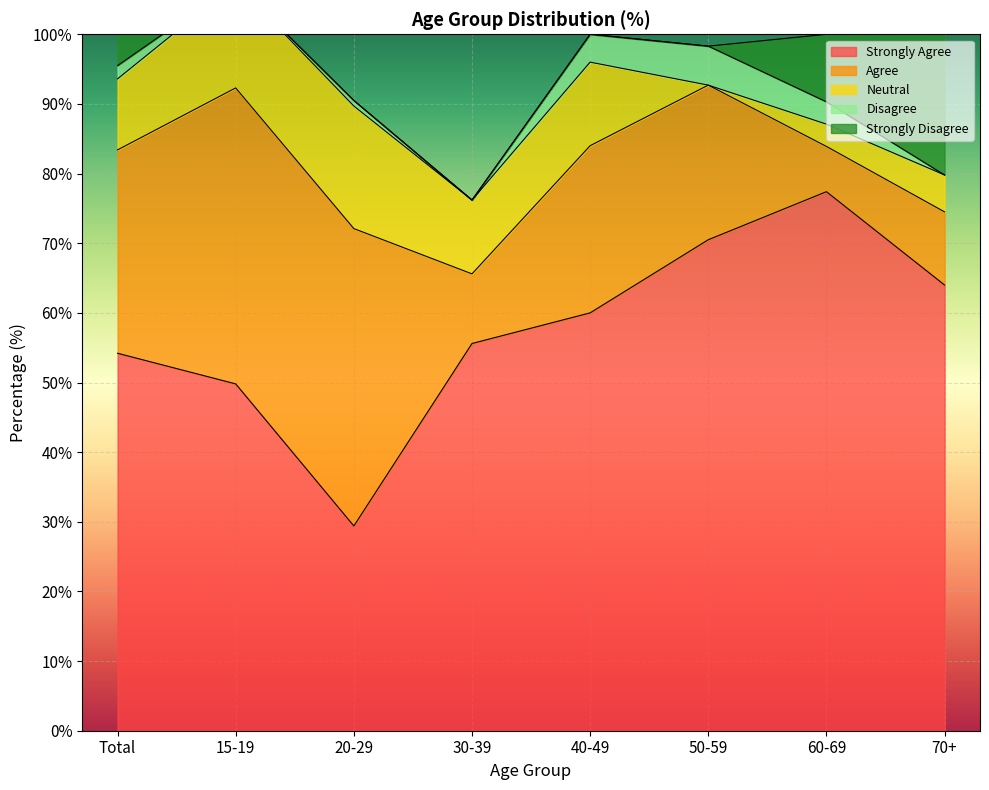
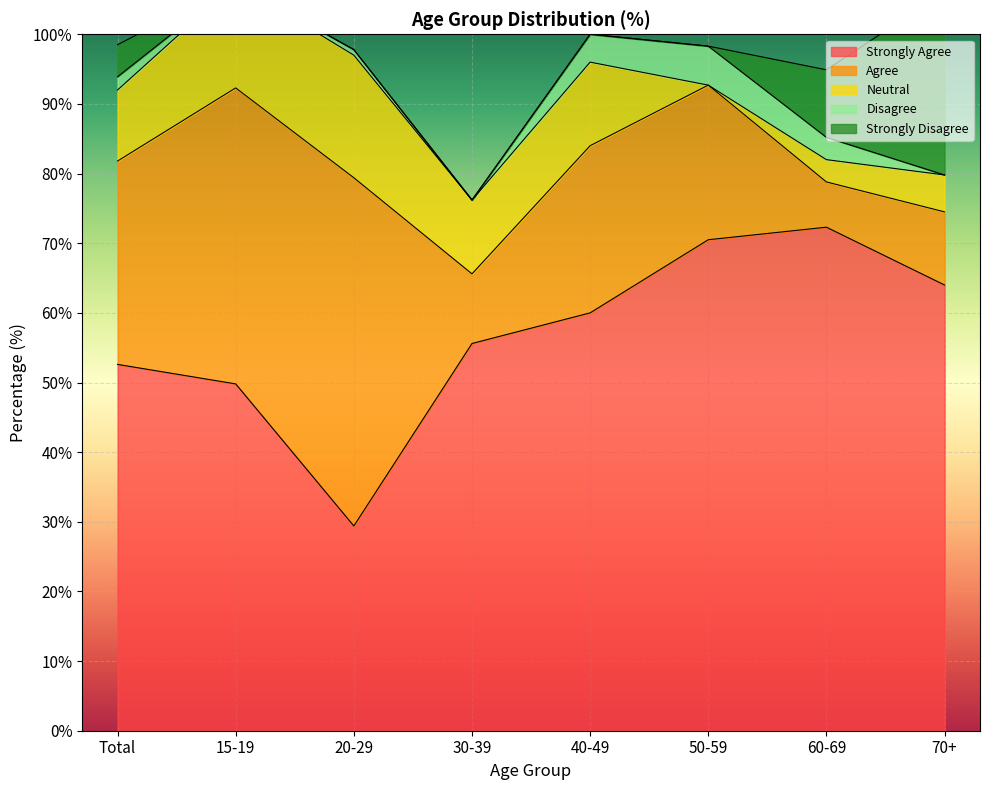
  {
    "Strongly Agree": {
-     "Total": "54%",
+     "Total": "53%",
      "15-19": "50%",
      "20-29": "29%",
      "30-39": "56%",
      "40-49": "60%",
      "50-59": "71%",
-     "60-69": "77%",
+     "60-69": "72%",
      "70+": "64%"
    },
    "Agree": {
      "Total": "29%",
      "15-19": "43%",
-     "20-29": "43%",
+     "20-29": "50%",
      "30-39": "10%",
      "40-49": "24%",
      "60-69": "7%",
      "70+": "11%"
    },
    "Neutral": {
      "Total": "10%",
      "20-29": "18%",
      "40-49": "12%"
    },
    "Disagree": {
      "Total": "2%"
    },
    "Strongly Disagree": {
      "Total": "5%"
    }
  }
